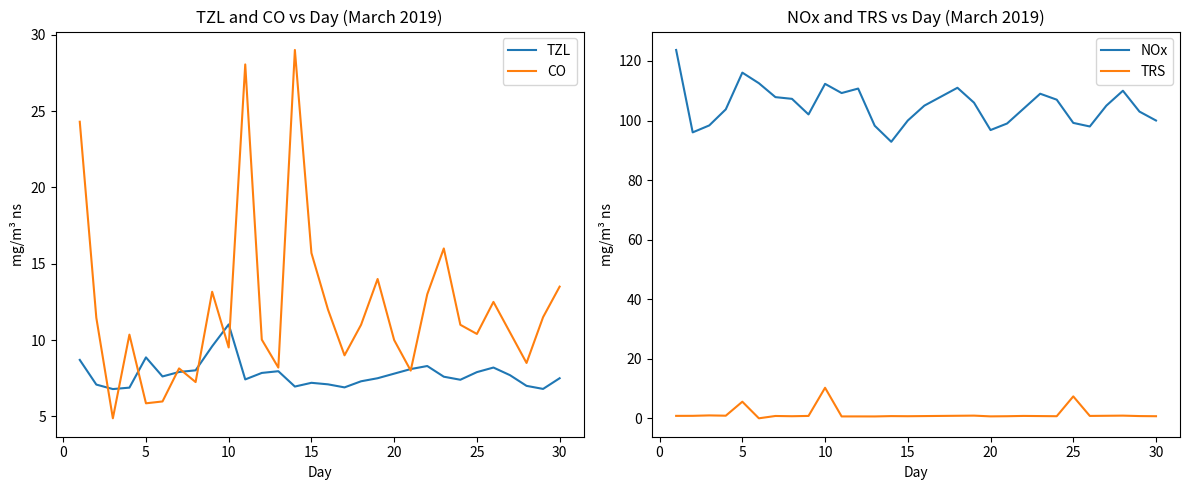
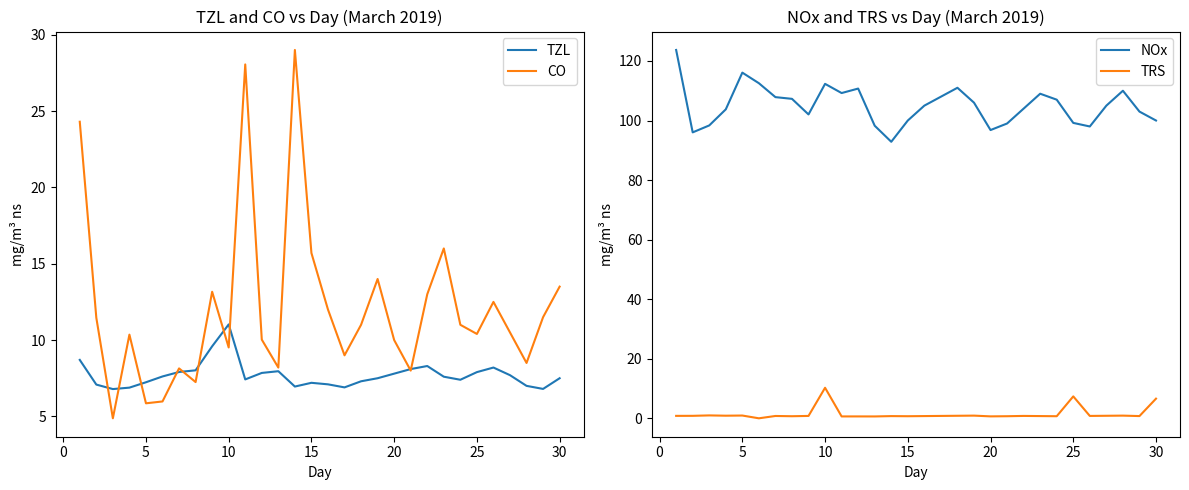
  {
    "TZL and CO vs Day (March 2019)": {
      "TZL": {
-       "5": 8.9,
+       "5": 7.2,
        "10": 11.0,
        "15": 7.2,
        "20": 7.8,
        "25": 7.9,
        "30": 7.5
      },
      "CO": {
        "5": 5.9,
        "10": 9.5,
        "15": 15.7,
        "20": 10.0,
        "25": 10.4,
        "30": 13.5
      }
    },
    "NOx and TRS vs Day (March 2019)": {
      "NOx": {
        "5": 116,
        "10": 112,
        "15": 100,
        "20": 97,
        "25": 99,
        "30": 100
      },
      "TRS": {
-       "5": 6,
+       "5": 1,
        "10": 10,
        "15": 1,
        "20": 1,
        "25": 7,
-       "30": 1
+       "30": 7
      }
    }
  }
